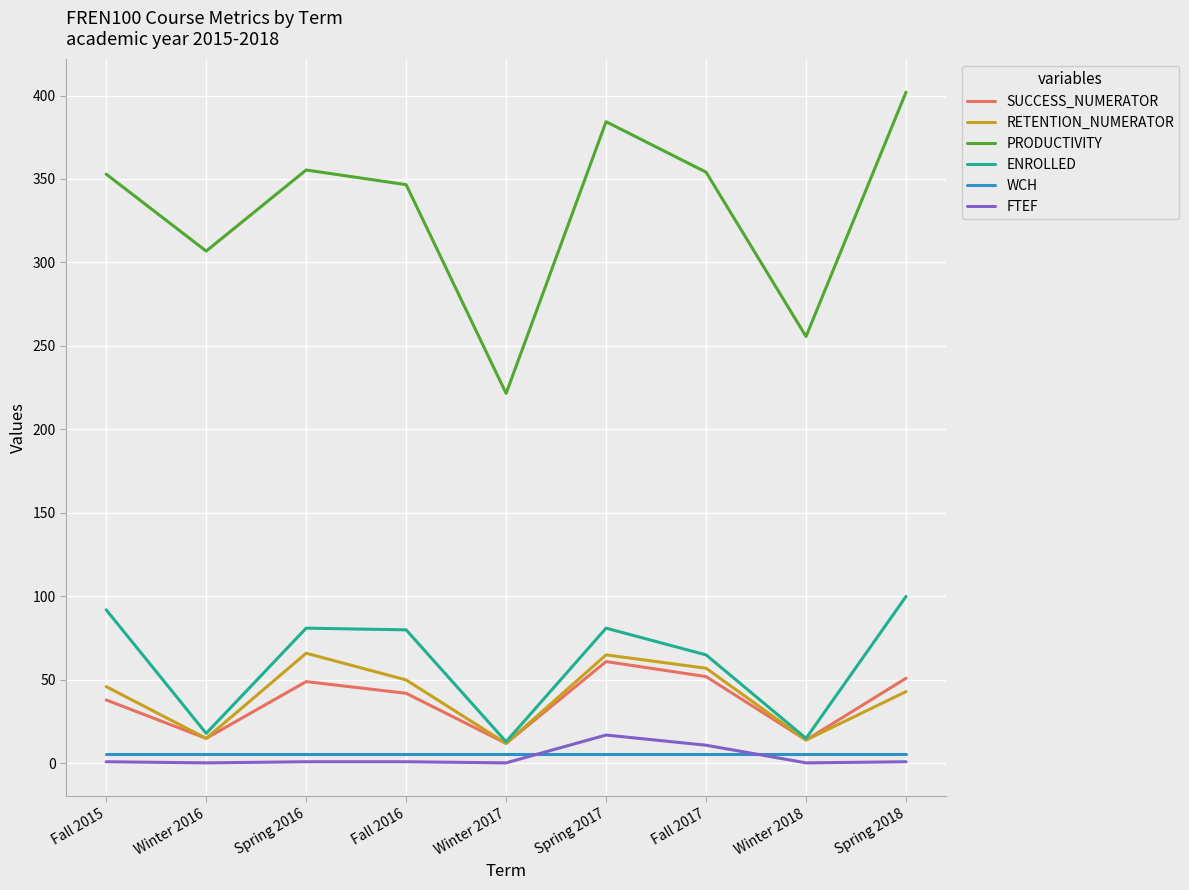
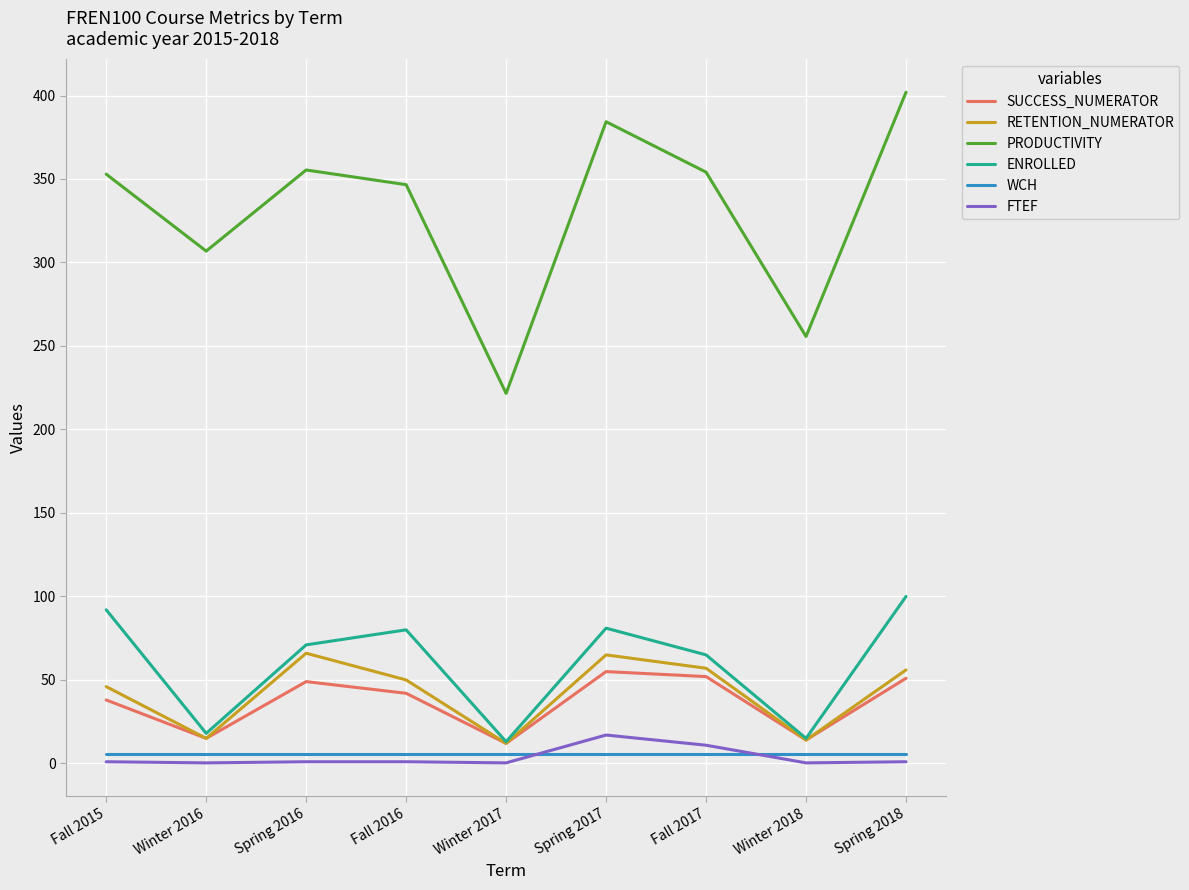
  {
    "SUCCESS_NUMERATOR": {
      "Fall 2015": 38,
      "Spring 2016": 49,
      "Fall 2016": 42,
-     "Spring 2017": 61,
+     "Spring 2017": 55,
      "Fall 2017": 52,
      "Spring 2018": 51
    },
    "RETENTION_NUMERATOR": {
      "Fall 2015": 46,
      "Spring 2016": 66,
      "Fall 2016": 50,
      "Spring 2017": 65,
      "Fall 2017": 57,
-     "Spring 2018": 43
+     "Spring 2018": 56
    },
    "PRODUCTIVITY": {
      "Fall 2015": 353,
      "Winter 2016": 307,
      "Spring 2016": 355,
      "Fall 2016": 347,
      "Winter 2017": 222,
      "Spring 2017": 384,
      "Fall 2017": 354,
      "Winter 2018": 256,
      "Spring 2018": 402
    },
    "ENROLLED": {
      "Fall 2015": 92,
      "Winter 2016": 18,
-     "Spring 2016": 81,
+     "Spring 2016": 71,
      "Fall 2016": 80,
      "Spring 2017": 81,
      "Fall 2017": 65,
      "Spring 2018": 100
    },
    "WCH": {
      "Fall 2015": 6,
      "Winter 2016": 6,
      "Spring 2016": 6,
      "Fall 2016": 6,
      "Winter 2017": 6,
      "Spring 2017": 6,
      "Fall 2017": 6,
      "Winter 2018": 6,
      "Spring 2018": 6
    },
    "FTEF": {
      "Fall 2015": 1,
      "Winter 2016": 0,
      "Spring 2016": 1,
      "Fall 2016": 1,
      "Winter 2017": 0,
      "Spring 2017": 17,
      "Fall 2017": 11,
      "Winter 2018": 0,
      "Spring 2018": 1
    }
  }
